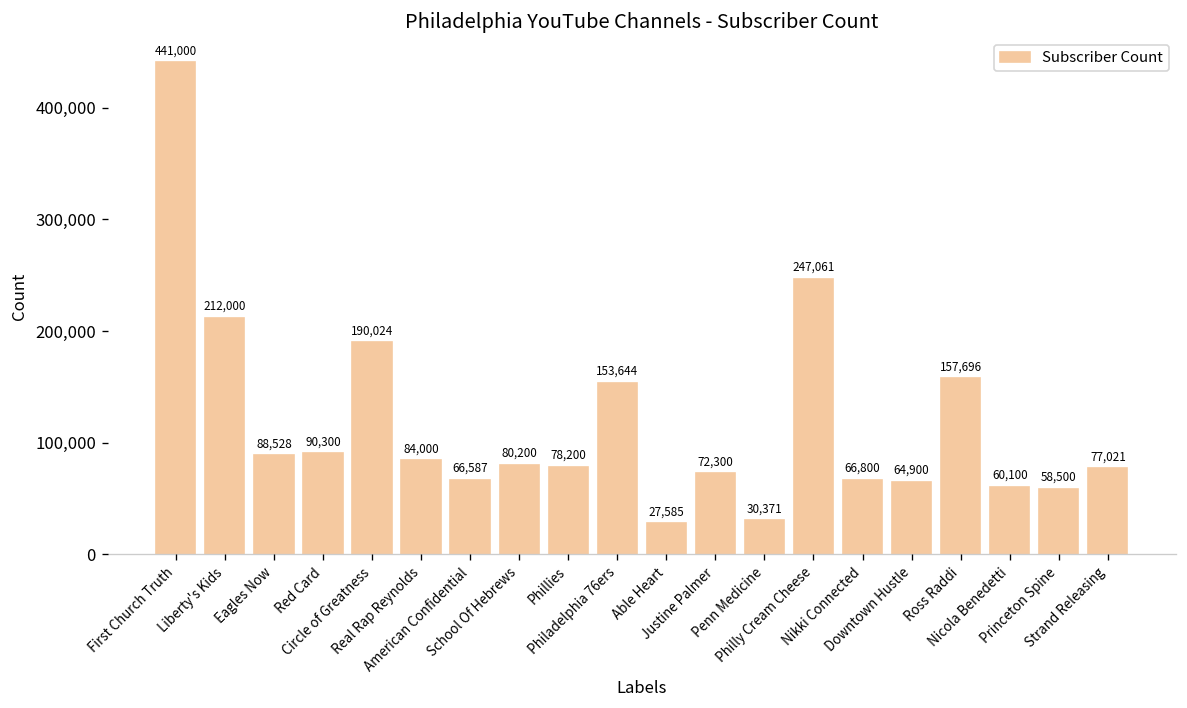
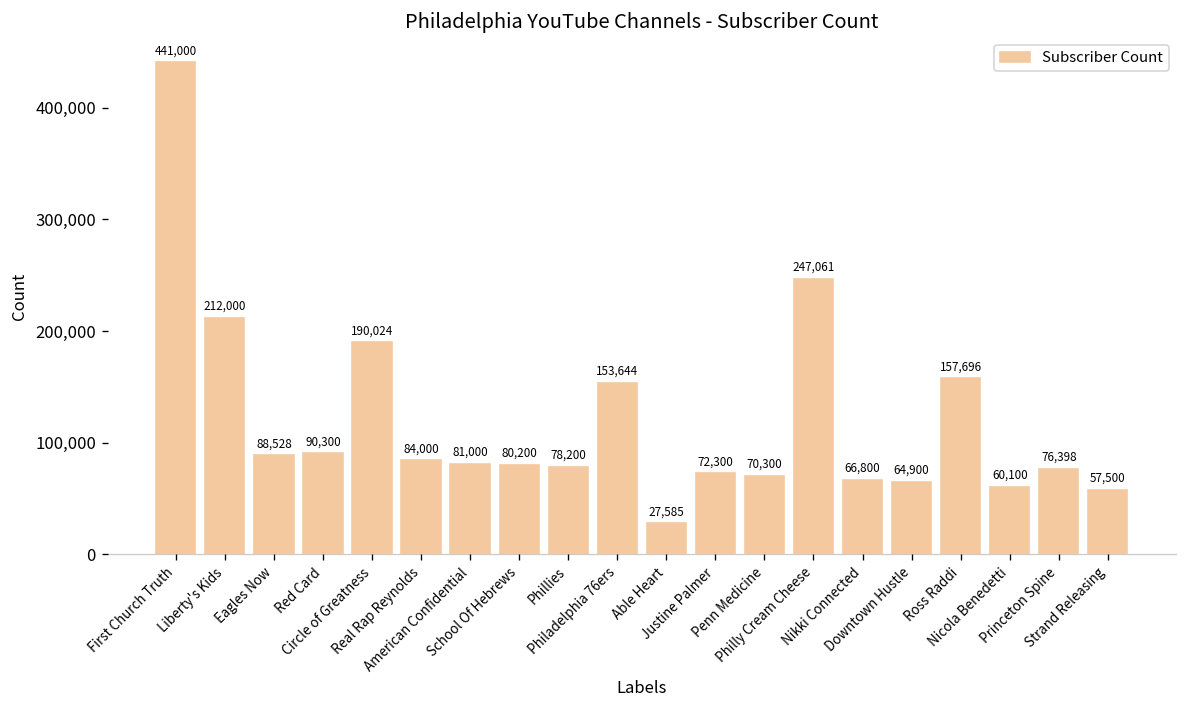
  {
    "First Church Truth": "441,000",
    "Liberty's Kids": "212,000",
    "Eagles Now": "88,528",
    "Red Card": "90,300",
    "Circle of Greatness": "190,024",
    "Real Rap Reynolds": "84,000",
-   "American Confidential": "66,587",
+   "American Confidential": "81,000",
    "School Of Hebrews": "80,200",
    "Phillies": "78,200",
    "Philadelphia 76ers": "153,644",
    "Able Heart": "27,585",
    "Justine Palmer": "72,300",
-   "Penn Medicine": "30,371",
+   "Penn Medicine": "70,300",
    "Philly Cream Cheese": "247,061",
    "Nikki Connected": "66,800",
    "Downtown Hustle": "64,900",
    "Ross Raddi": "157,696",
    "Nicola Benedetti": "60,100",
-   "Princeton Spine": "58,500",
-   "Strand Releasing": "77,021"
+   "Princeton Spine": "76,398",
+   "Strand Releasing": "57,500"
  }
